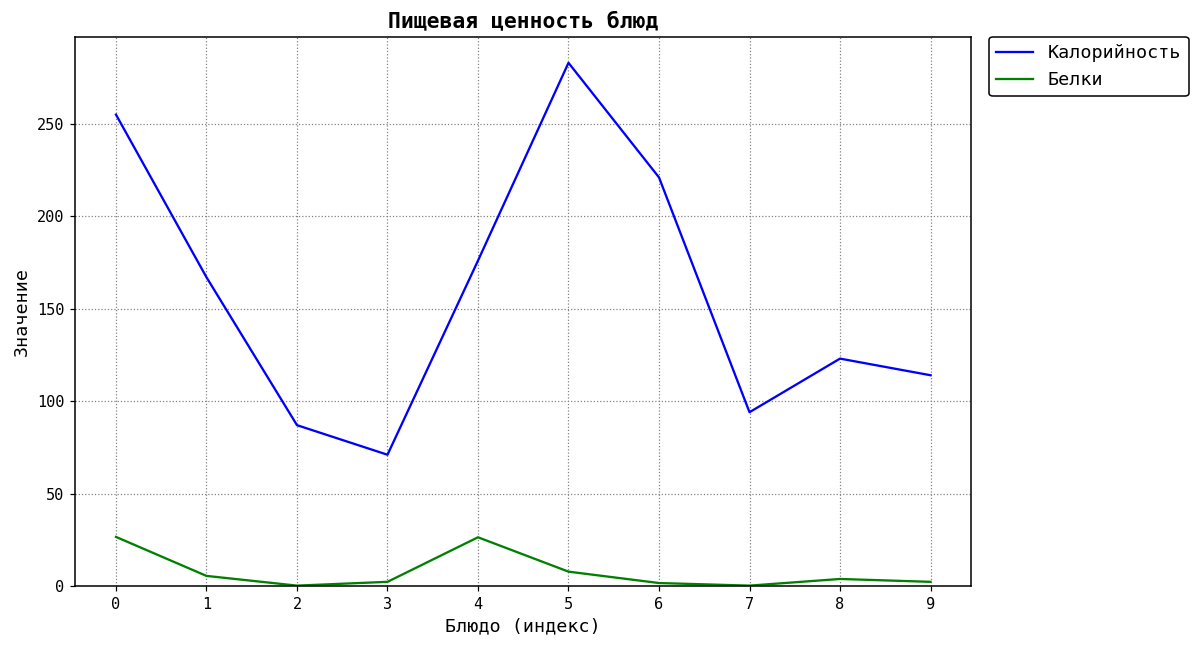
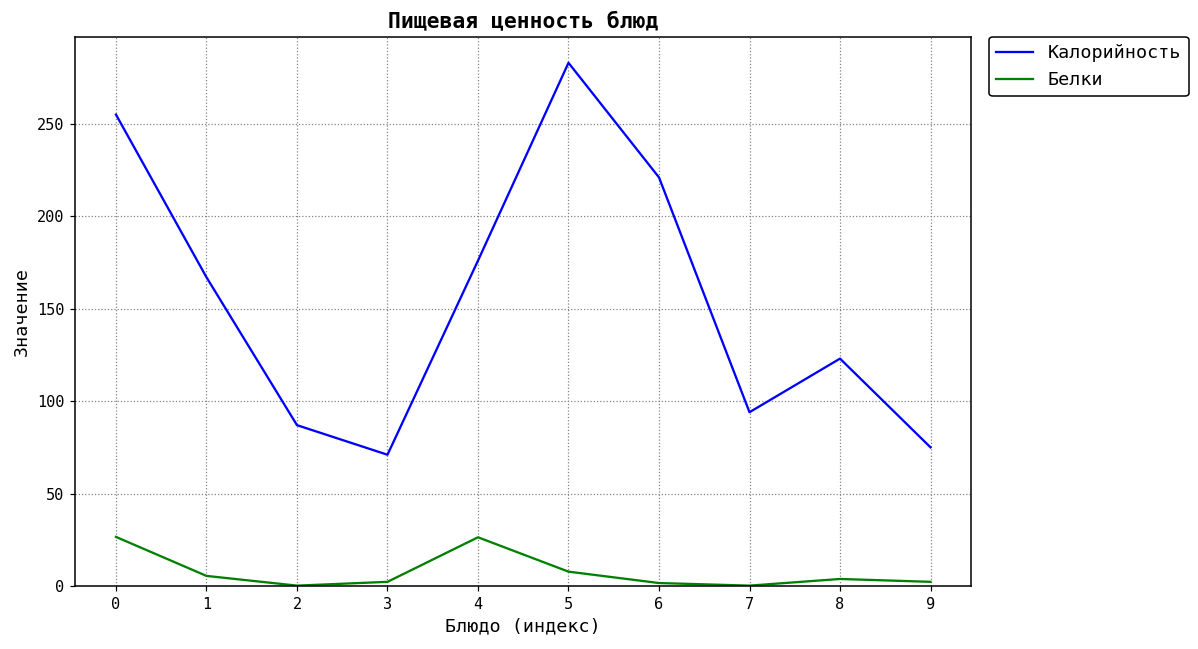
  {
    "Калорийность": {
      "0": 255,
      "1": 167,
      "2": 87,
      "3": 71,
      "4": 176,
      "5": 283,
      "6": 221,
      "7": 94,
      "8": 123,
-     "9": 114
+     "9": 75
    },
    "Белки": {
      "0": 27,
      "1": 5,
      "2": 0,
      "3": 2,
      "4": 26,
      "5": 8,
      "6": 2,
      "7": 0,
      "8": 4,
      "9": 2
    }
  }
